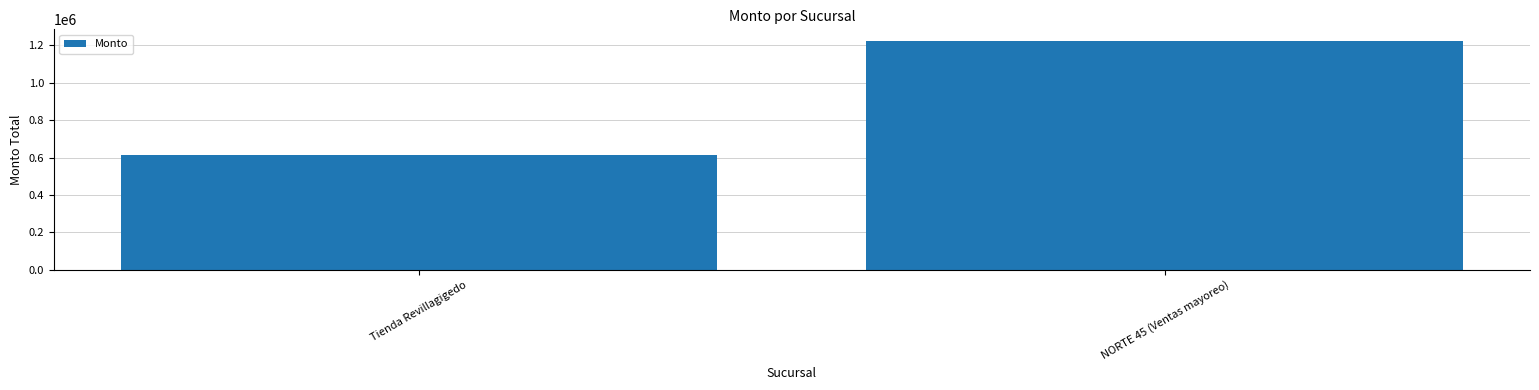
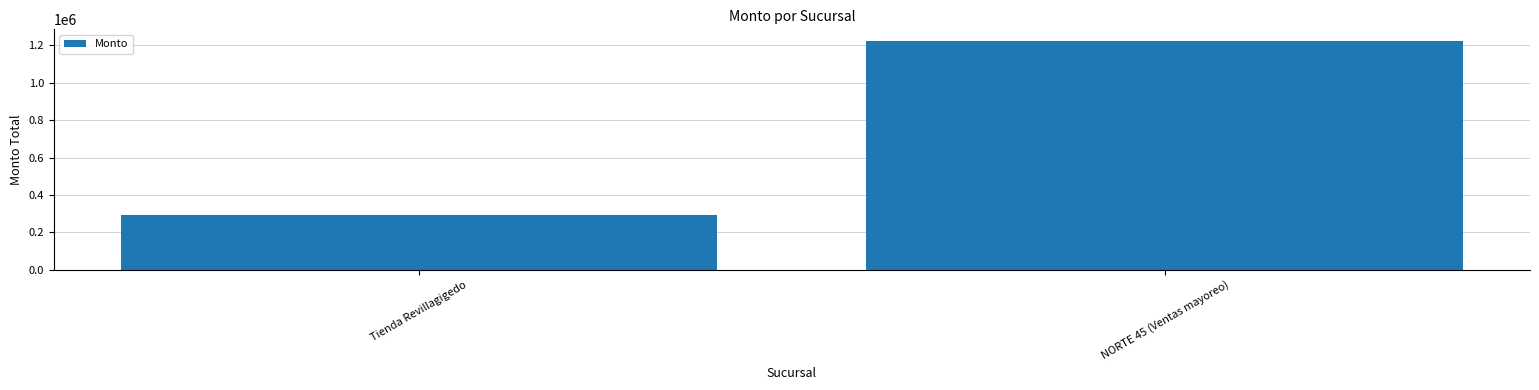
  {
-   "Tienda Revillagigedo": 610000,
+   "Tienda Revillagigedo": 290000,
    "NORTE 45 (Ventas mayoreo)": 1230000
  }
